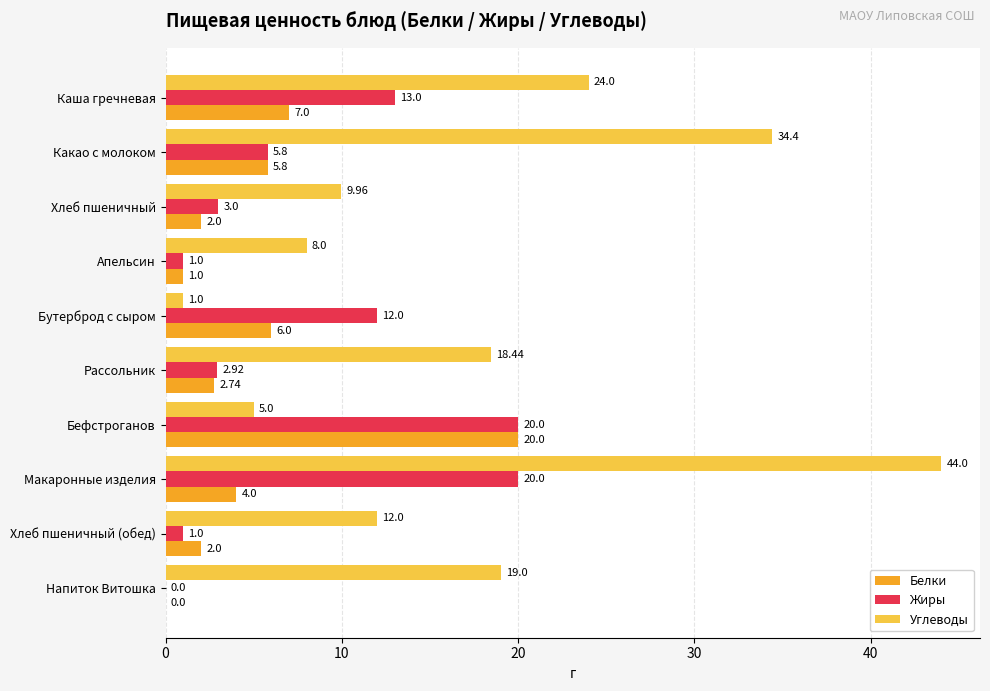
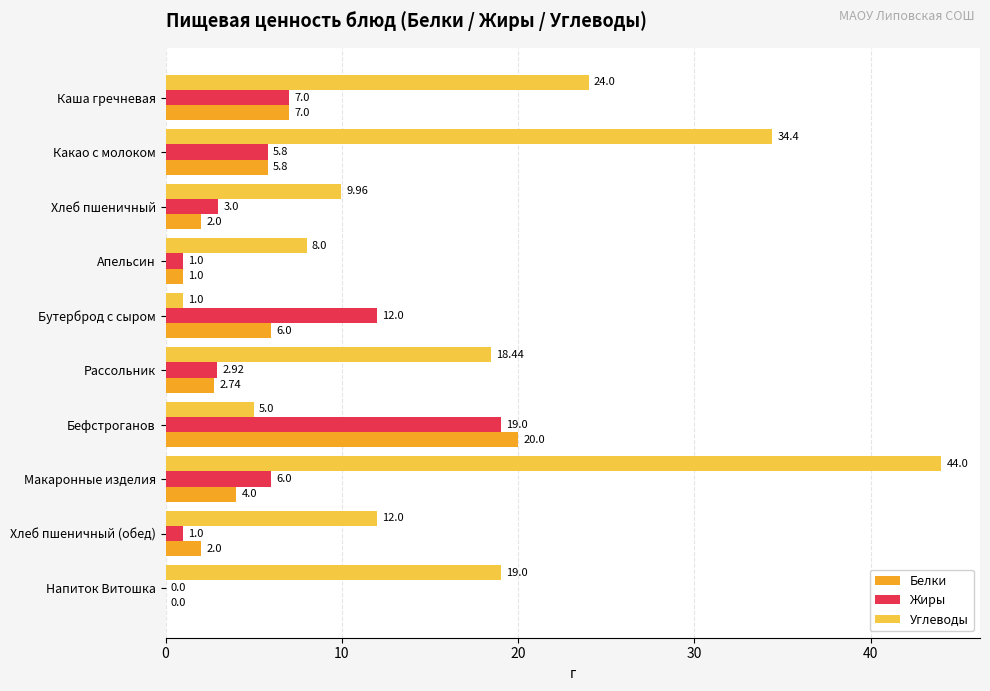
  {
    "Жиры": {
-     "Каша гречневая": 13.0,
+     "Каша гречневая": 7.0,
      "Какао с молоком": 5.8,
      "Хлеб пшеничный": 3.0,
      "Апельсин": 1.0,
      "Бутерброд с сыром": 12.0,
      "Рассольник": 2.92,
-     "Бефстроганов": 20.0,
-     "Макаронные изделия": 20.0,
+     "Бефстроганов": 19.0,
+     "Макаронные изделия": 6.0,
      "Хлеб пшеничный (обед)": 1.0,
      "Напиток Витошка": 0.0
    }
  }
